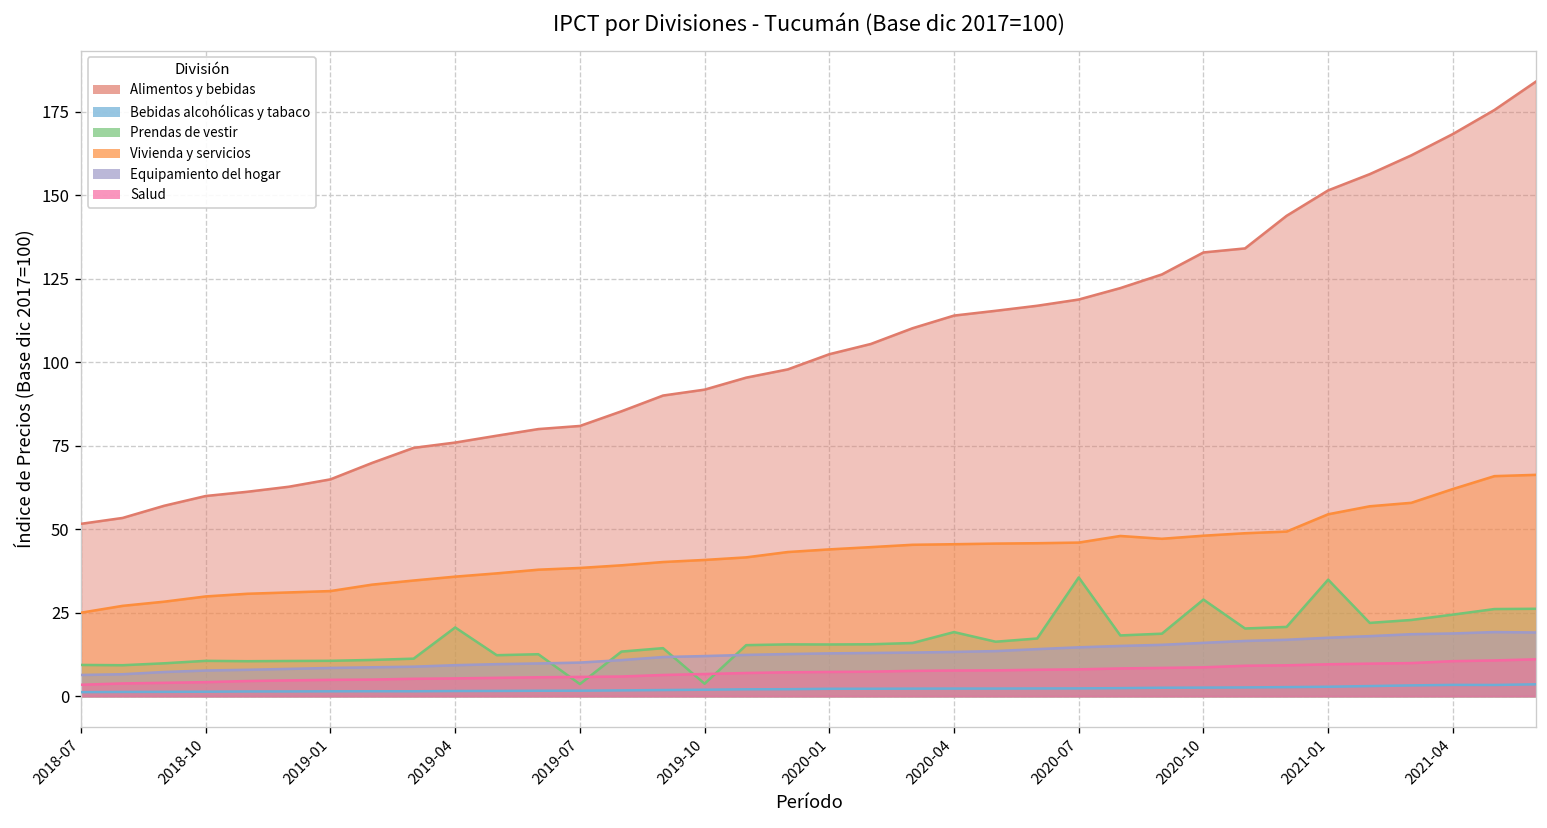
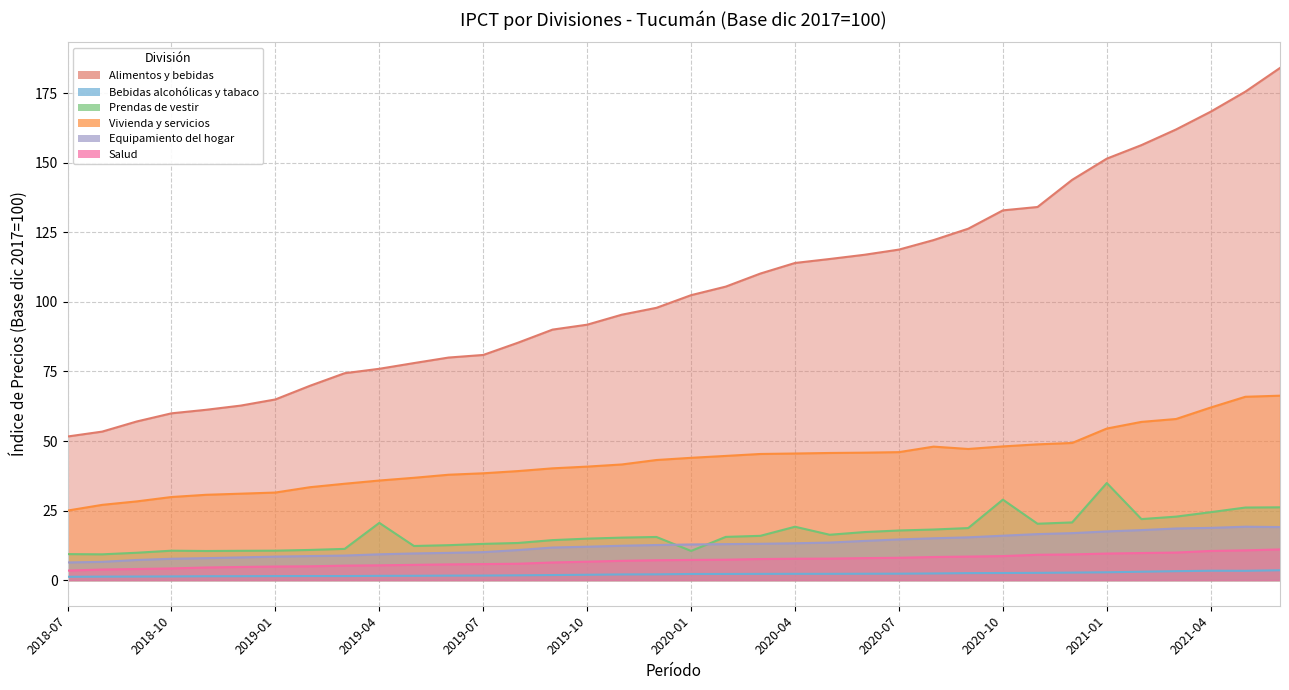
  {
    "Prendas de vestir": {
      "2018-07": 9,
      "2018-10": 11,
      "2019-01": 11,
      "2019-04": 21,
-     "2019-07": 4,
-     "2019-10": 4,
-     "2020-01": 15,
+     "2019-07": 13,
+     "2019-10": 15,
+     "2020-01": 10,
      "2020-04": 19,
-     "2020-07": 36,
+     "2020-07": 18,
      "2020-10": 29,
      "2021-01": 35,
      "2021-04": 24
    }
  }
